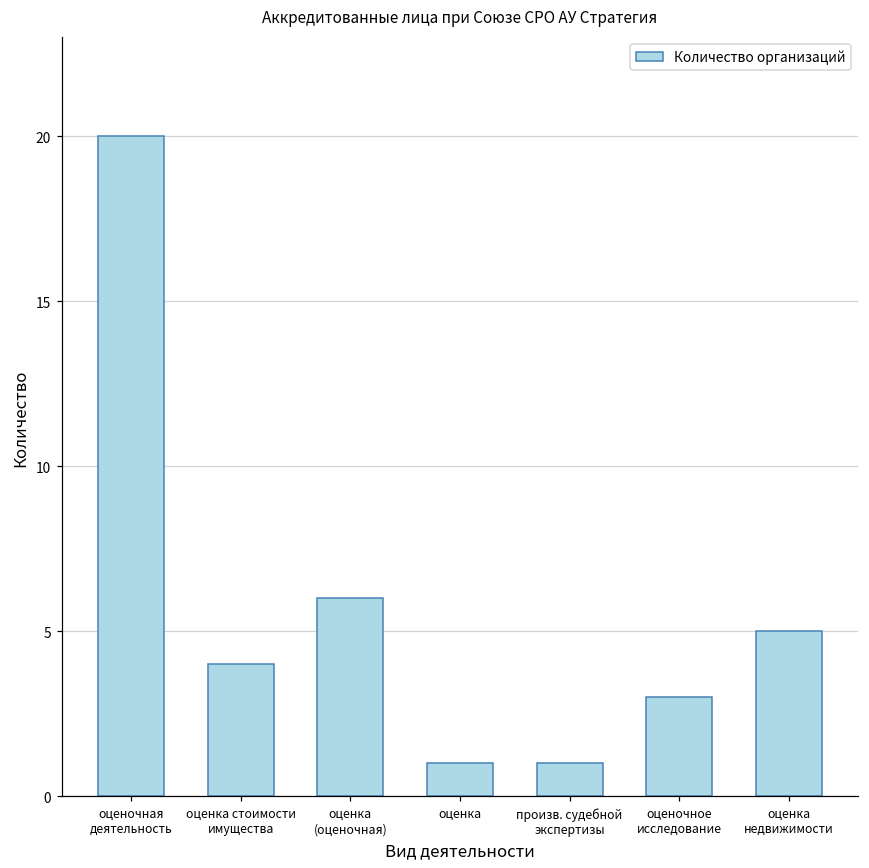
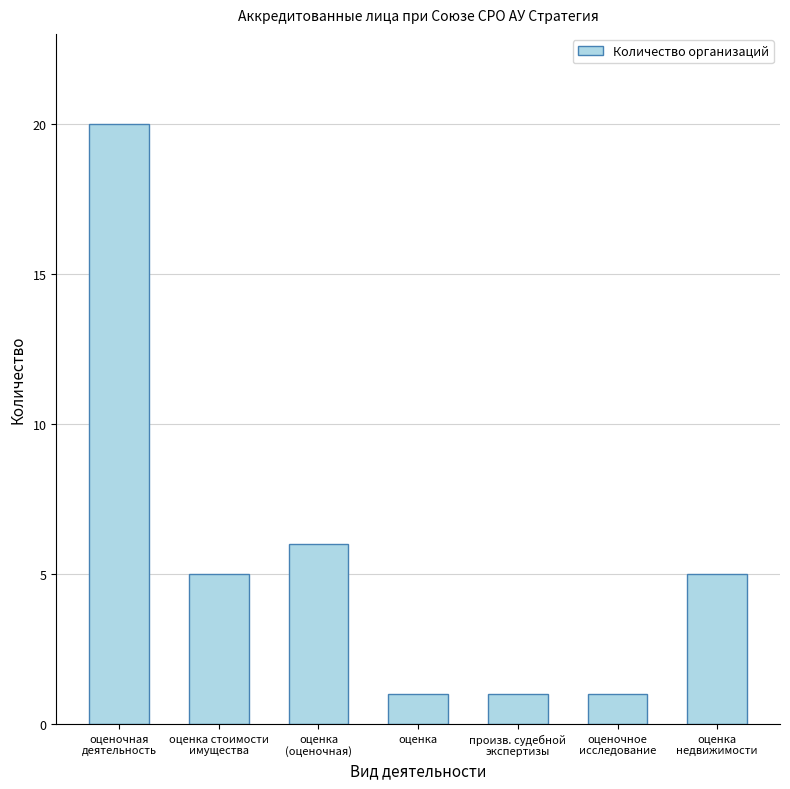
  {
    "оценочная деятельность": 20,
-   "оценка стоимости имущества": 4,
+   "оценка стоимости имущества": 5,
    "оценка (оценочная)": 6,
    "оценка": 1,
    "произв. судебной экспертизы": 1,
-   "оценочное исследование": 3,
+   "оценочное исследование": 1,
    "оценка недвижимости": 5
  }
